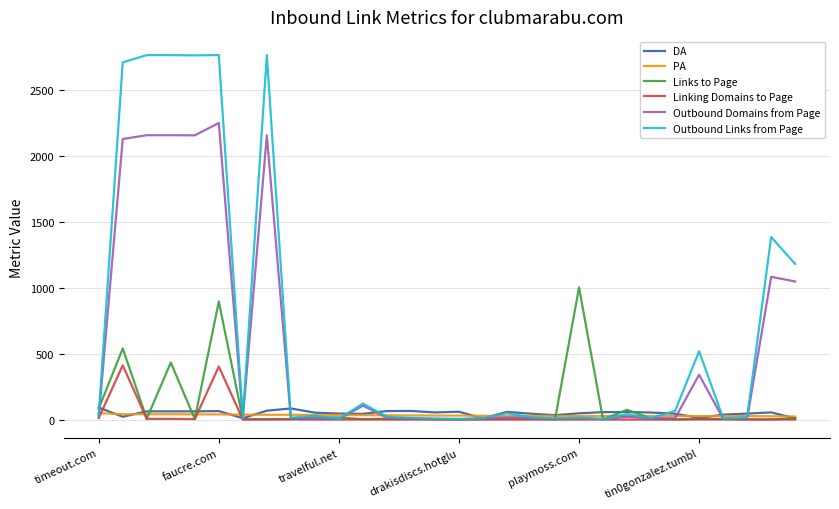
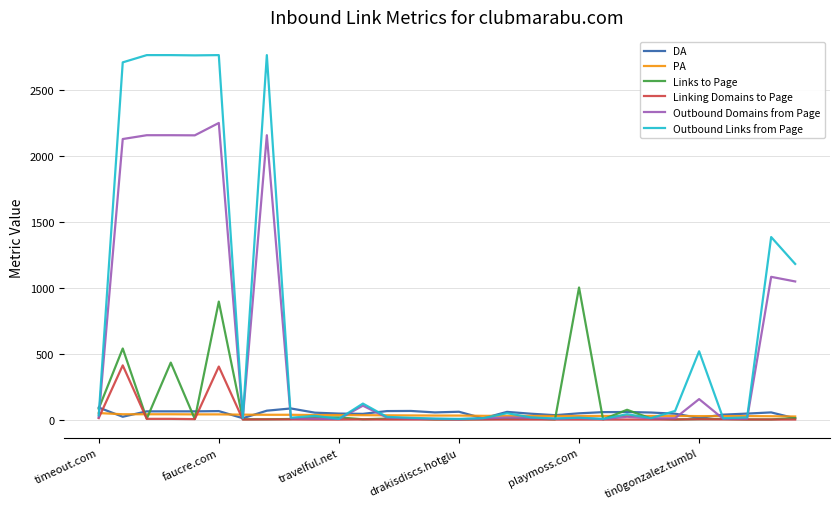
  {
    "DA": {
      "faucre.com": 60,
      "drakisdiscs.hotglu": 60,
      "playmoss.com": 50
    },
    "PA": {
      "faucre.com": 40,
      "drakisdiscs.hotglu": 30
    },
    "Links to Page": {
      "faucre.com": 900,
      "playmoss.com": 1000
    },
    "Linking Domains to Page": {
      "faucre.com": 400
    },
    "Outbound Domains from Page": {
      "faucre.com": 2250,
-     "tin0gonzalez.tumbl": 340
+     "tin0gonzalez.tumbl": 160
    },
    "Outbound Links from Page": {
      "faucre.com": 2770,
      "tin0gonzalez.tumbl": 520
    }
  }
